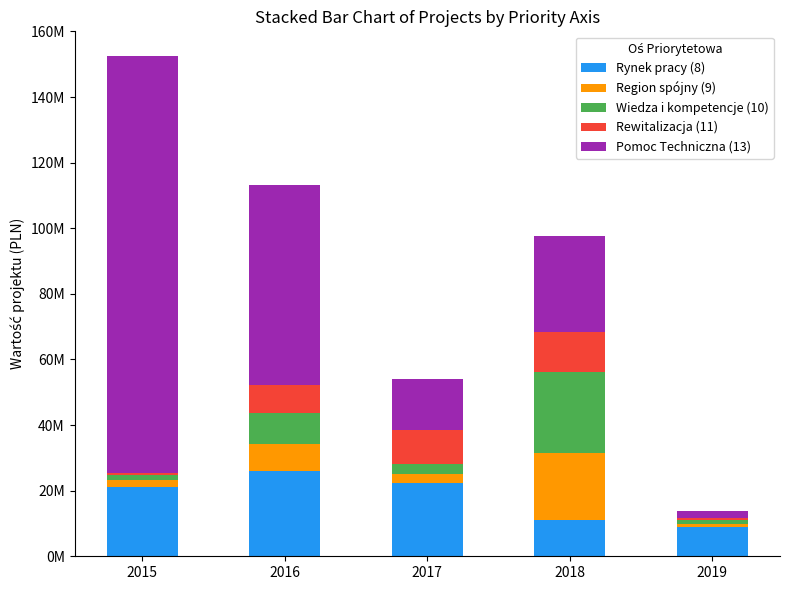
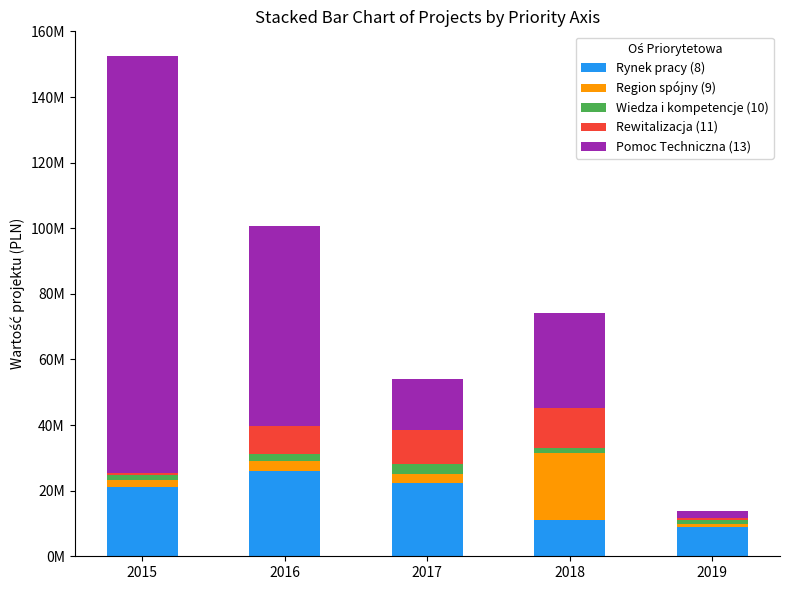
  {
    "Rynek pracy (8)": {
      "2015": 21000000,
      "2016": 26000000,
      "2017": 22000000,
      "2018": 11000000,
      "2019": 9000000
    },
    "Region spójny (9)": {
      "2015": 2000000,
-     "2016": 8000000,
+     "2016": 3000000,
      "2017": 3000000,
      "2018": 20000000,
      "2019": 1000000
    },
    "Wiedza i kompetencje (10)": {
      "2015": 2000000,
-     "2016": 10000000,
+     "2016": 2000000,
      "2017": 3000000,
-     "2018": 25000000,
+     "2018": 2000000,
      "2019": 1000000
    },
    "Rewitalizacja (11)": {
      "2015": 1000000,
      "2016": 8000000,
      "2017": 10000000,
      "2018": 12000000
    },
    "Pomoc Techniczna (13)": {
      "2015": 127000000,
      "2016": 61000000,
      "2017": 16000000,
      "2018": 29000000,
      "2019": 2000000
    }
  }
